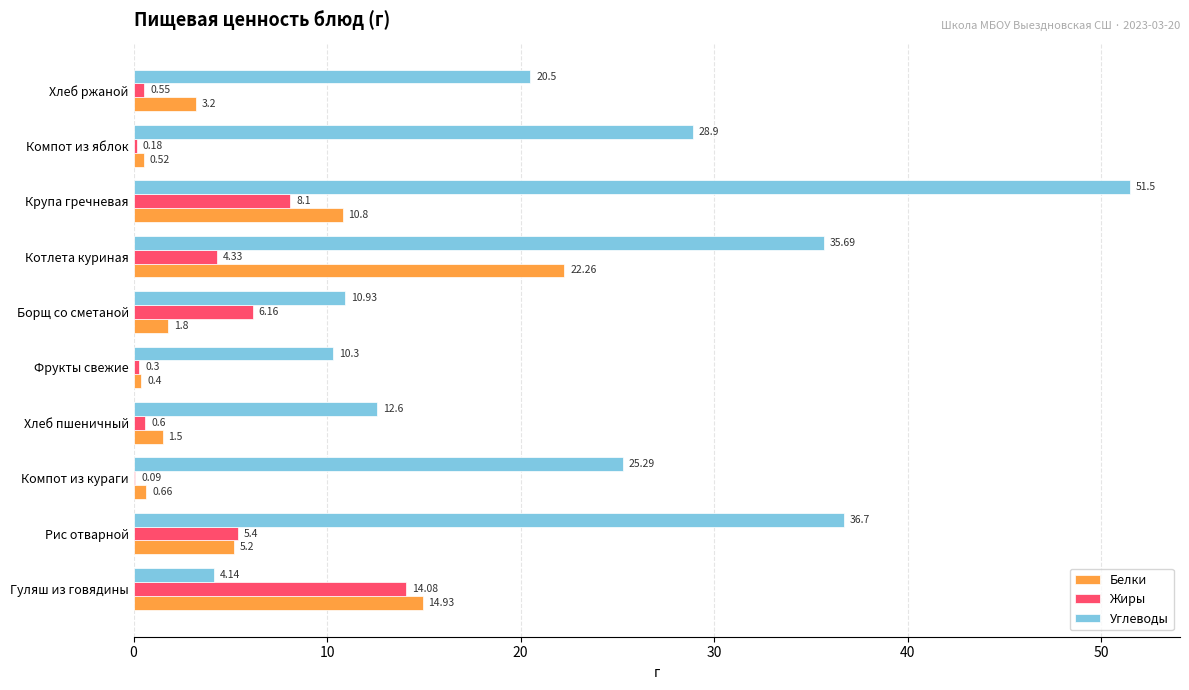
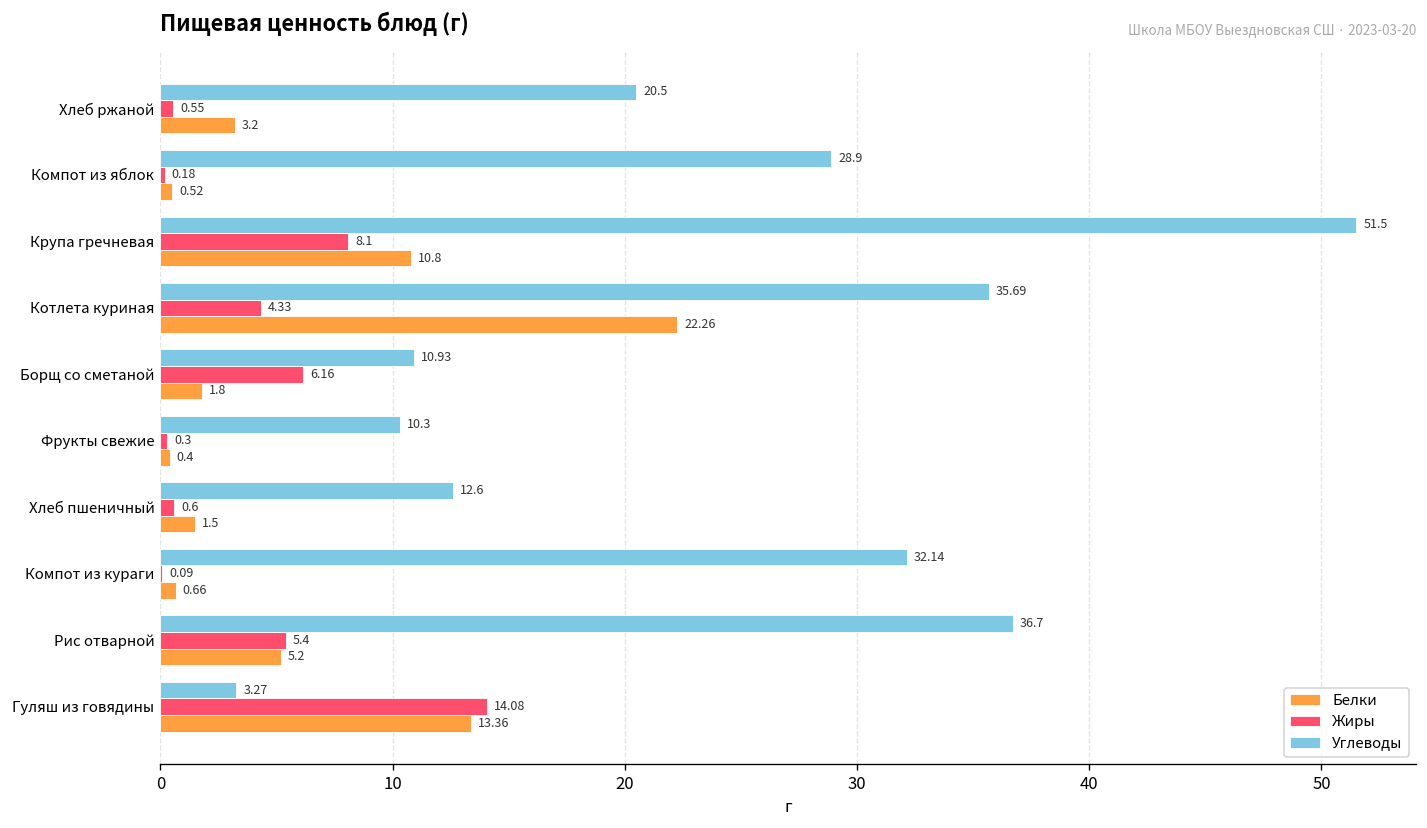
  {
    "Белки": {
      "Хлеб ржаной": 3.2,
      "Компот из яблок": 0.52,
      "Крупа гречневая": 10.8,
      "Котлета куриная": 22.26,
      "Борщ со сметаной": 1.8,
      "Фрукты свежие": 0.4,
      "Хлеб пшеничный": 1.5,
      "Компот из кураги": 0.66,
      "Рис отварной": 5.2,
-     "Гуляш из говядины": 14.93
+     "Гуляш из говядины": 13.36
    },
    "Жиры": {
      "Хлеб ржаной": 0.55,
      "Компот из яблок": 0.18,
      "Крупа гречневая": 8.1,
      "Котлета куриная": 4.33,
      "Борщ со сметаной": 6.16,
      "Фрукты свежие": 0.3,
      "Хлеб пшеничный": 0.6,
      "Компот из кураги": 0.09,
      "Рис отварной": 5.4,
      "Гуляш из говядины": 14.08
    },
    "Углеводы": {
      "Хлеб ржаной": 20.5,
      "Компот из яблок": 28.9,
      "Крупа гречневая": 51.5,
      "Котлета куриная": 35.69,
      "Борщ со сметаной": 10.93,
      "Фрукты свежие": 10.3,
      "Хлеб пшеничный": 12.6,
-     "Компот из кураги": 25.29,
+     "Компот из кураги": 32.14,
      "Рис отварной": 36.7,
-     "Гуляш из говядины": 4.14
+     "Гуляш из говядины": 3.27
    }
  }
